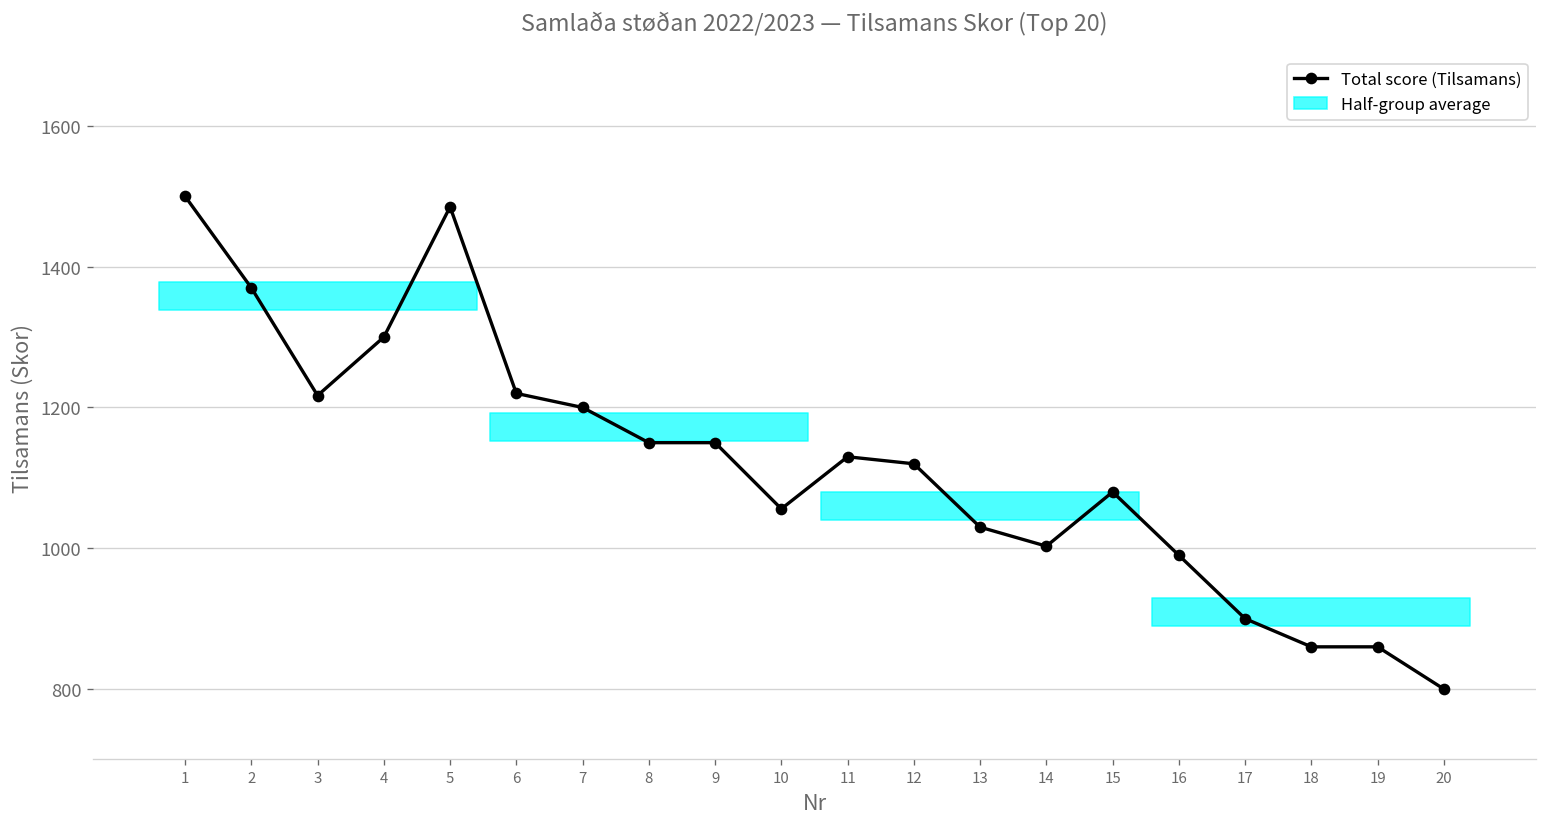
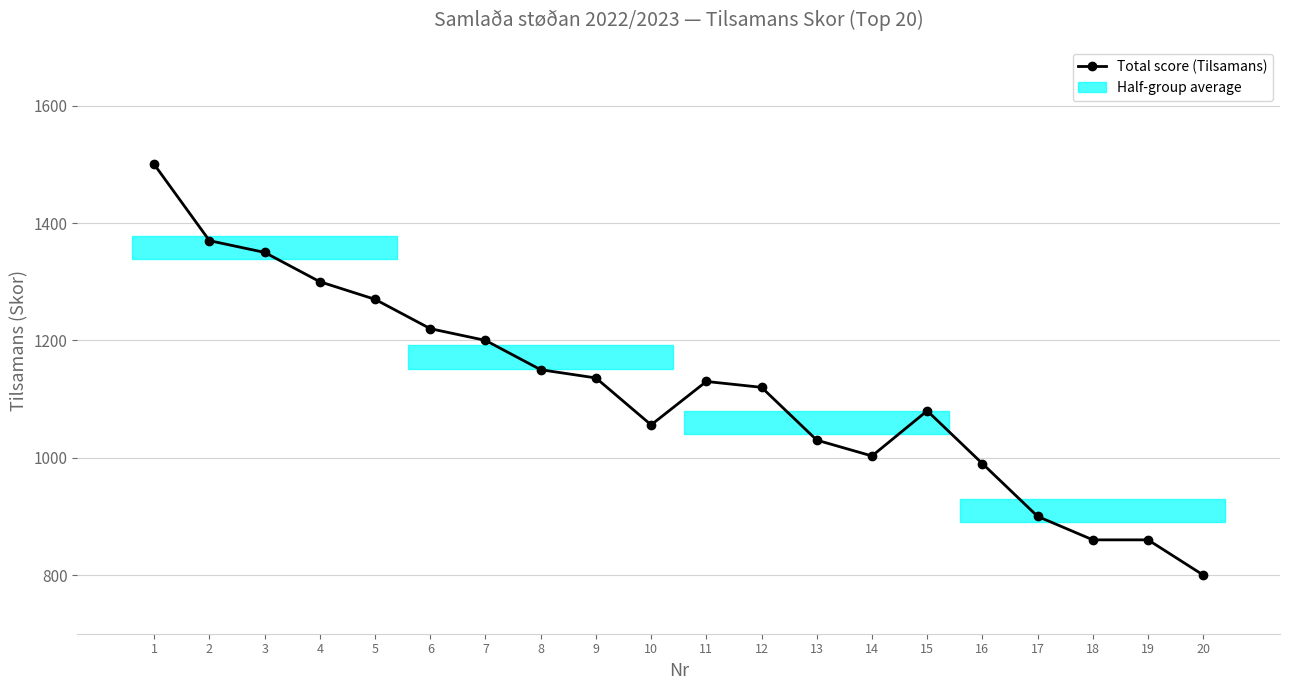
  {
    "1": 1500,
    "2": 1370,
-   "3": 1220,
+   "3": 1350,
    "4": 1300,
-   "5": 1490,
+   "5": 1270,
    "6": 1220,
    "7": 1200,
    "8": 1150,
-   "9": 1150,
+   "9": 1140,
    "10": 1060,
    "11": 1130,
    "12": 1120,
    "13": 1030,
    "14": 1000,
    "15": 1080,
    "16": 990,
    "17": 900,
    "18": 860,
    "19": 860,
    "20": 800
  }
